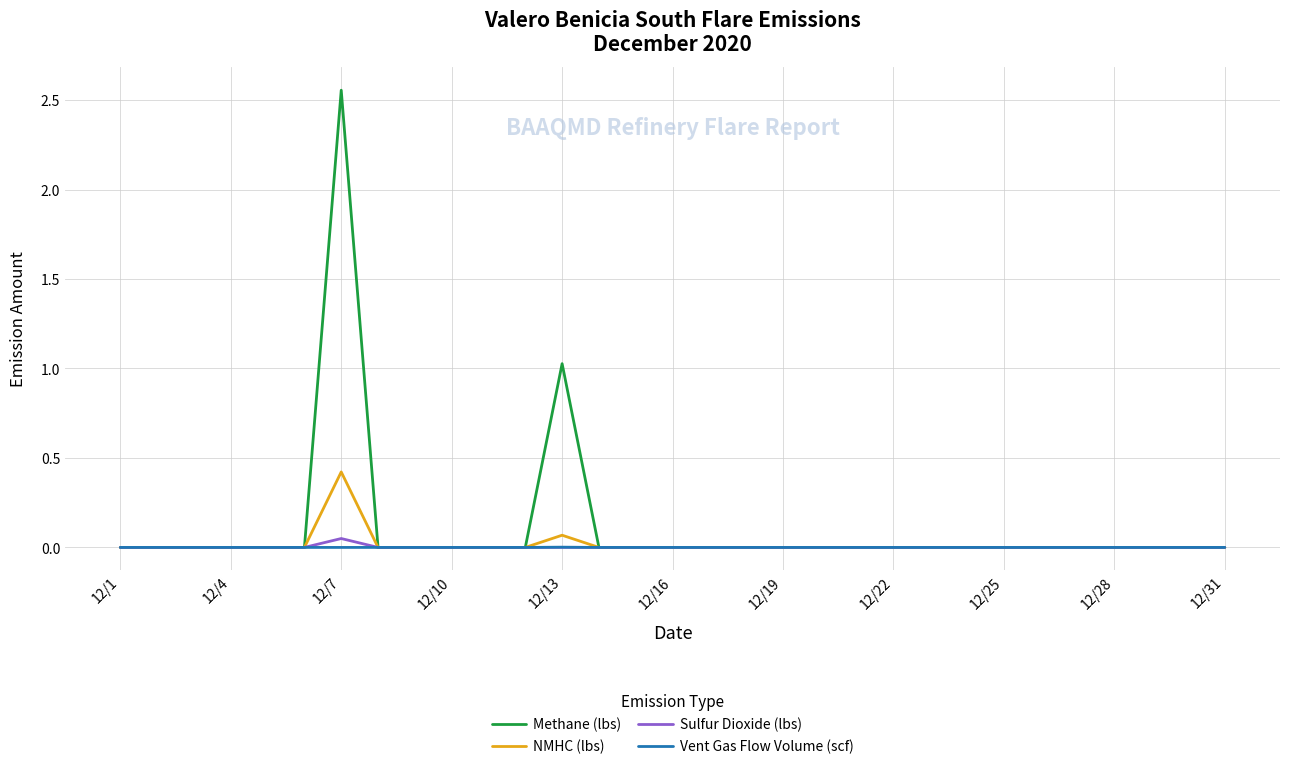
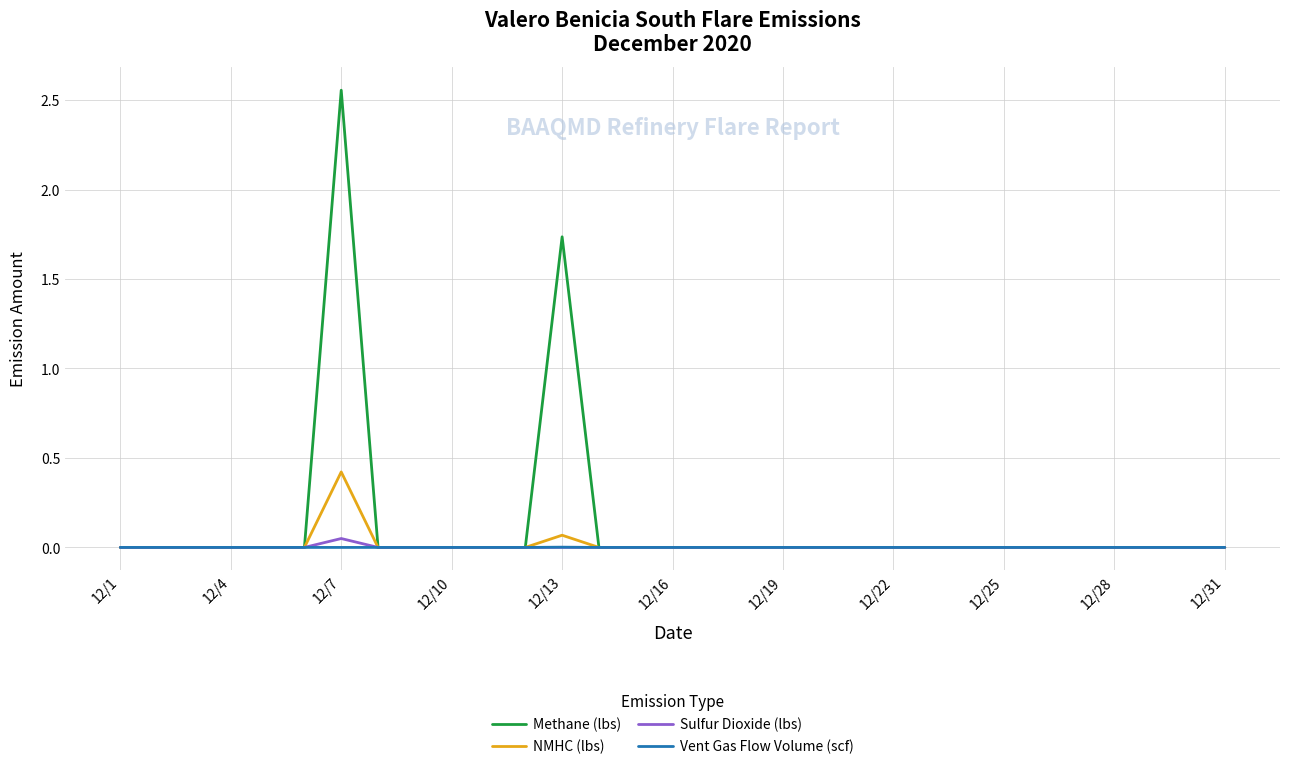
  {
    "Methane (lbs)": {
      "12/7": 2.55,
-     "12/13": 1.03
+     "12/13": 1.74
    },
    "NMHC (lbs)": {
      "12/7": 0.42,
      "12/13": 0.07
    },
    "Sulfur Dioxide (lbs)": {
      "12/7": 0.05
    },
    "Vent Gas Flow Volume (scf)": {
      "12/7": 0.00
    }
  }
